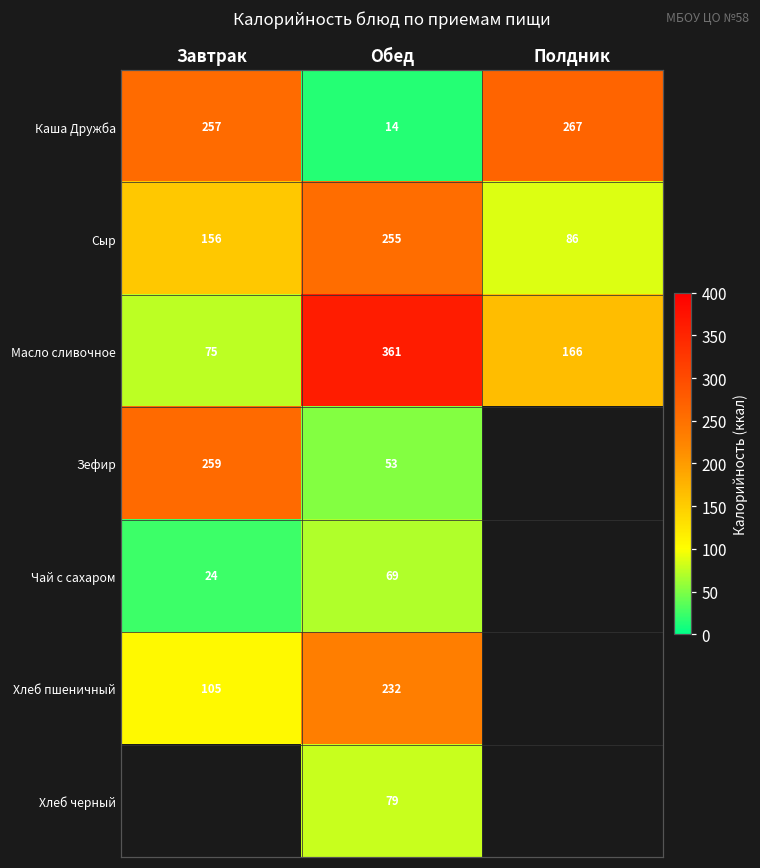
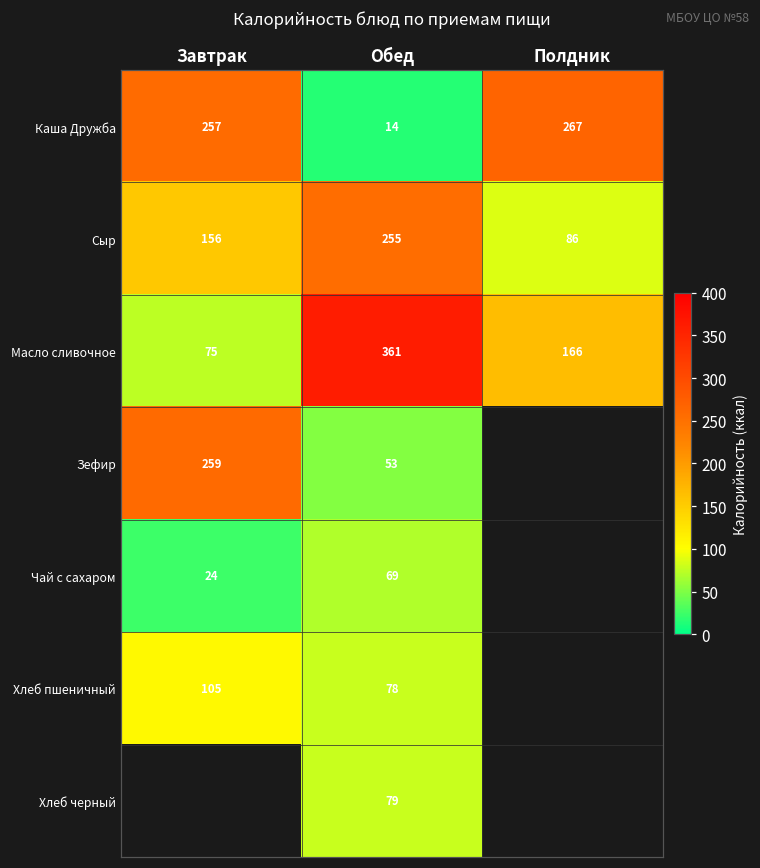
  {
    "Каша Дружба": {
      "Завтрак": 257,
      "Обед": 14,
      "Полдник": 267
    },
    "Сыр": {
      "Завтрак": 156,
      "Обед": 255,
      "Полдник": 86
    },
    "Масло сливочное": {
      "Завтрак": 75,
      "Обед": 361,
      "Полдник": 166
    },
    "Зефир": {
      "Завтрак": 259,
      "Обед": 53
    },
    "Чай с сахаром": {
      "Завтрак": 24,
      "Обед": 69
    },
    "Хлеб пшеничный": {
      "Завтрак": 105,
-     "Обед": 232
+     "Обед": 78
    },
    "Хлеб черный": {
      "Обед": 79
    }
  }
